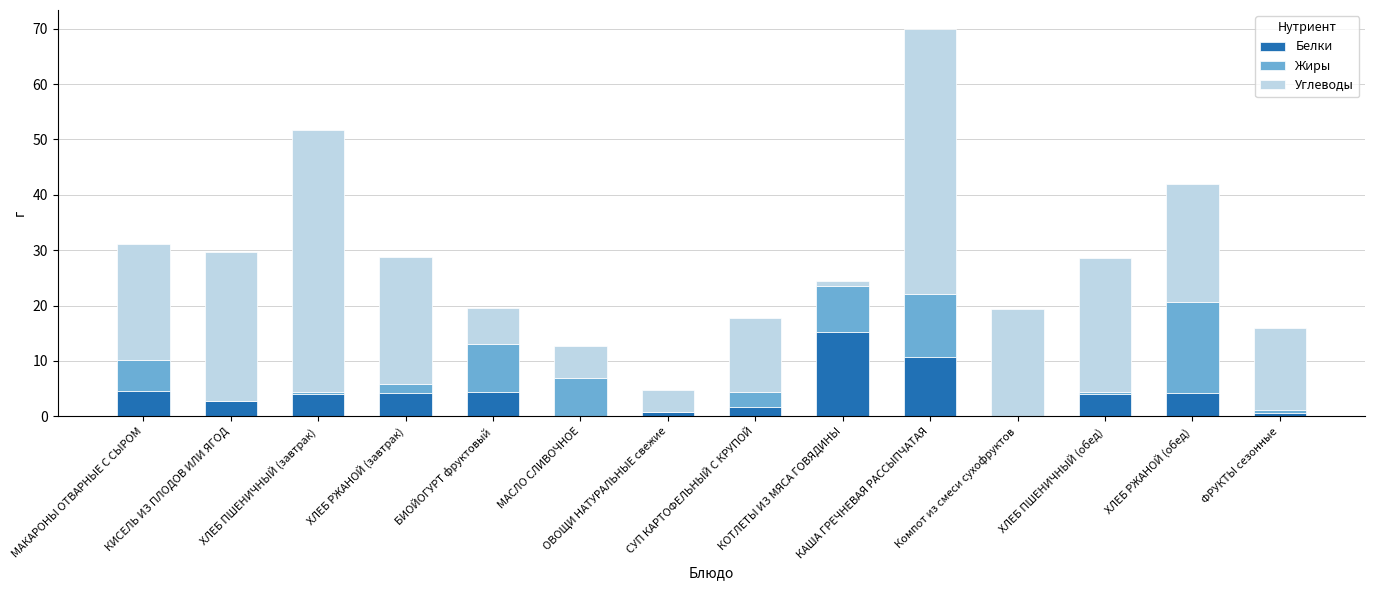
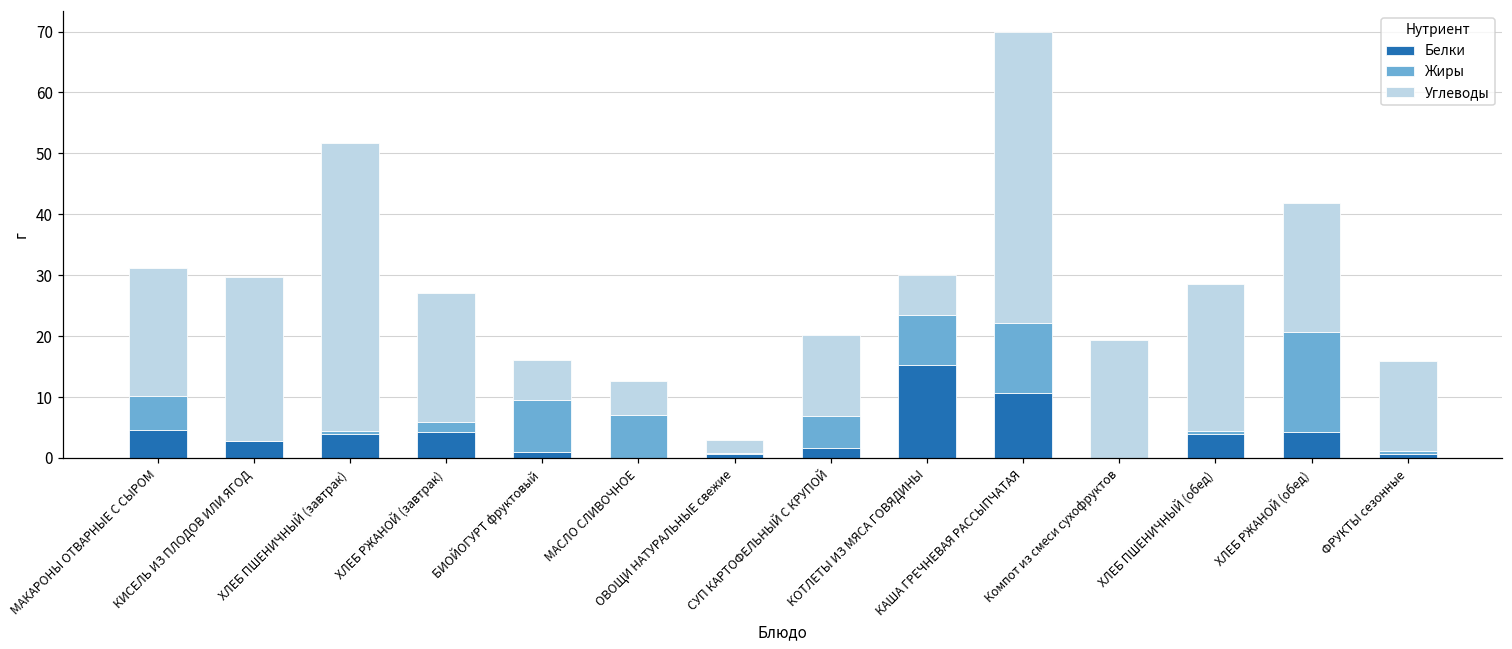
  {
    "Белки": {
      "МАКАРОНЫ ОТВАРНЫЕ С СЫРОМ": 5,
      "КИСЕЛЬ ИЗ ПЛОДОВ ИЛИ ЯГОД": 3,
      "ХЛЕБ ПШЕНИЧНЫЙ (завтрак)": 4,
      "ХЛЕБ РЖАНОЙ (завтрак)": 4,
-     "БИОЙОГУРТ фруктовый": 4,
+     "БИОЙОГУРТ фруктовый": 1,
      "МАСЛО СЛИВОЧНОЕ": 0,
      "ОВОЩИ НАТУРАЛЬНЫЕ свежие": 1,
      "СУП КАРТОФЕЛЬНЫЙ С КРУПОЙ": 2,
      "КОТЛЕТЫ ИЗ МЯСА ГОВЯДИНЫ": 15,
      "КАША ГРЕЧНЕВАЯ РАССЫПЧАТАЯ": 11,
      "Компот из смеси сухофруктов": 0,
      "ХЛЕБ ПШЕНИЧНЫЙ (обед)": 4,
      "ХЛЕБ РЖАНОЙ (обед)": 4,
      "ФРУКТЫ сезонные": 1
    },
    "Жиры": {
      "МАКАРОНЫ ОТВАРНЫЕ С СЫРОМ": 6,
      "КИСЕЛЬ ИЗ ПЛОДОВ ИЛИ ЯГОД": 0,
      "ХЛЕБ ПШЕНИЧНЫЙ (завтрак)": 1,
      "ХЛЕБ РЖАНОЙ (завтрак)": 2,
      "БИОЙОГУРТ фруктовый": 9,
      "МАСЛО СЛИВОЧНОЕ": 7,
-     "СУП КАРТОФЕЛЬНЫЙ С КРУПОЙ": 3,
+     "СУП КАРТОФЕЛЬНЫЙ С КРУПОЙ": 5,
      "КОТЛЕТЫ ИЗ МЯСА ГОВЯДИНЫ": 8,
      "КАША ГРЕЧНЕВАЯ РАССЫПЧАТАЯ": 11,
      "Компот из смеси сухофруктов": 0,
      "ХЛЕБ ПШЕНИЧНЫЙ (обед)": 1,
      "ХЛЕБ РЖАНОЙ (обед)": 16,
      "ФРУКТЫ сезонные": 1
    },
    "Углеводы": {
      "МАКАРОНЫ ОТВАРНЫЕ С СЫРОМ": 21,
      "КИСЕЛЬ ИЗ ПЛОДОВ ИЛИ ЯГОД": 27,
      "ХЛЕБ ПШЕНИЧНЫЙ (завтрак)": 47,
-     "ХЛЕБ РЖАНОЙ (завтрак)": 23,
+     "ХЛЕБ РЖАНОЙ (завтрак)": 21,
      "БИОЙОГУРТ фруктовый": 7,
      "МАСЛО СЛИВОЧНОЕ": 6,
-     "ОВОЩИ НАТУРАЛЬНЫЕ свежие": 4,
+     "ОВОЩИ НАТУРАЛЬНЫЕ свежие": 2,
      "СУП КАРТОФЕЛЬНЫЙ С КРУПОЙ": 13,
-     "КОТЛЕТЫ ИЗ МЯСА ГОВЯДИНЫ": 1,
+     "КОТЛЕТЫ ИЗ МЯСА ГОВЯДИНЫ": 7,
      "КАША ГРЕЧНЕВАЯ РАССЫПЧАТАЯ": 48,
      "Компот из смеси сухофруктов": 19,
      "ХЛЕБ ПШЕНИЧНЫЙ (обед)": 24,
      "ХЛЕБ РЖАНОЙ (обед)": 21,
      "ФРУКТЫ сезонные": 15
    }
  }
